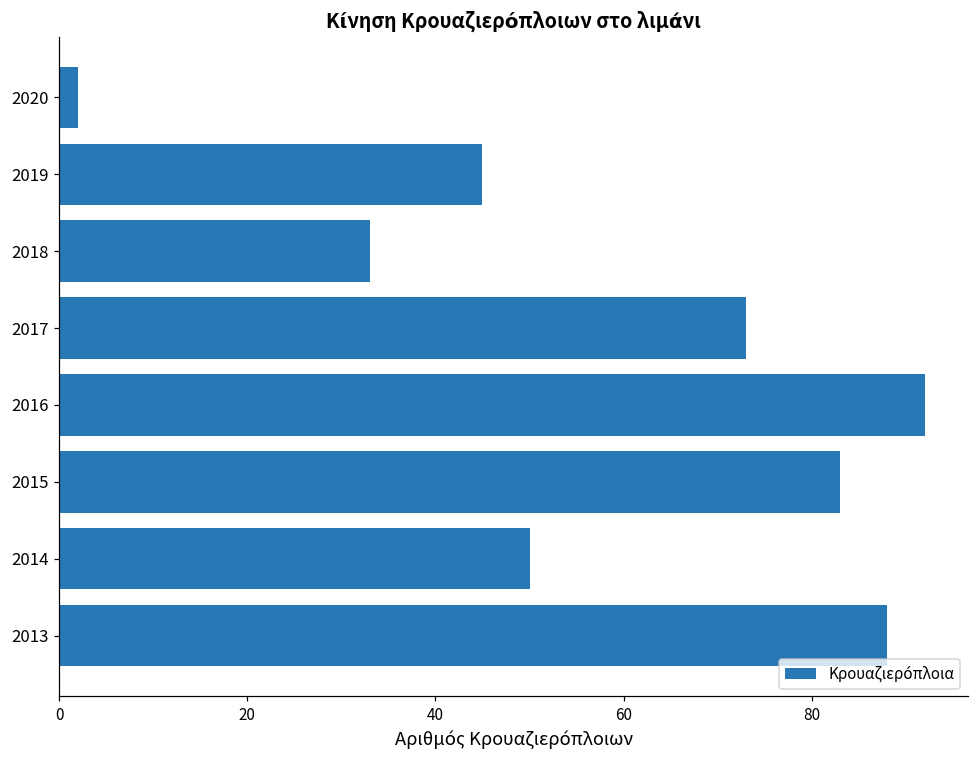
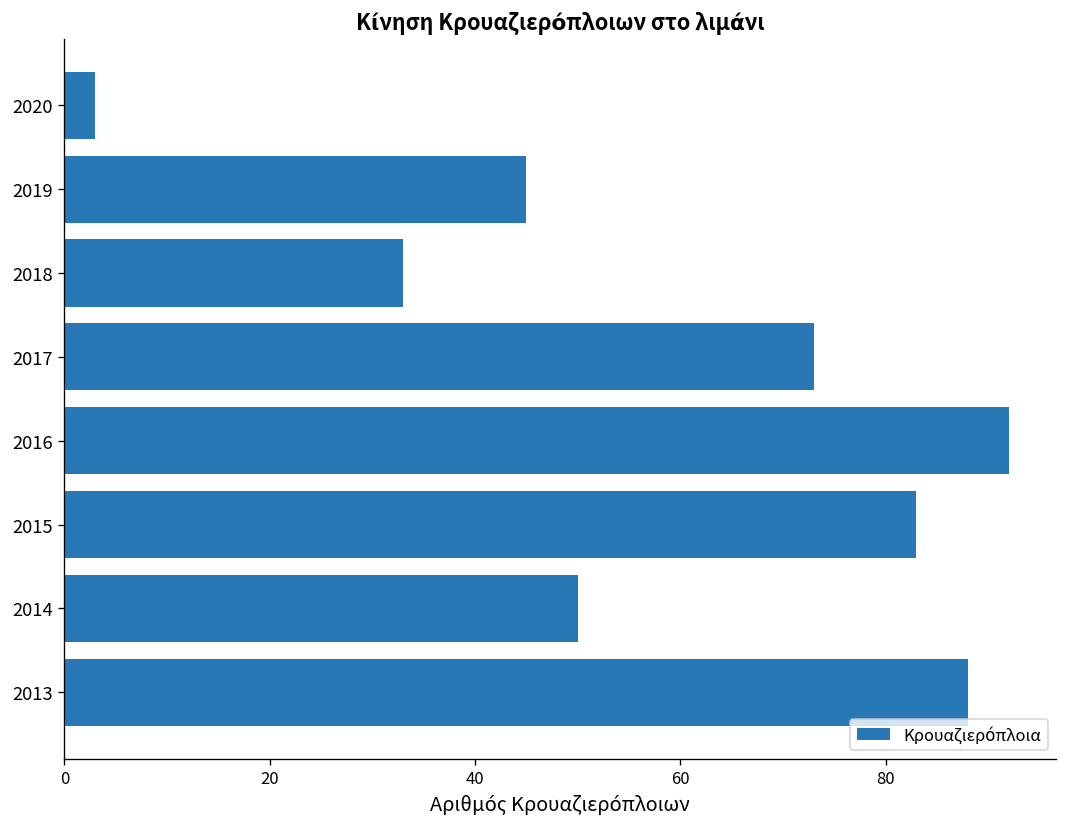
  {
-   "2020": 2,
+   "2020": 3,
    "2019": 45,
    "2018": 33,
    "2017": 73,
    "2016": 92,
    "2015": 83,
    "2014": 50,
    "2013": 88
  }
